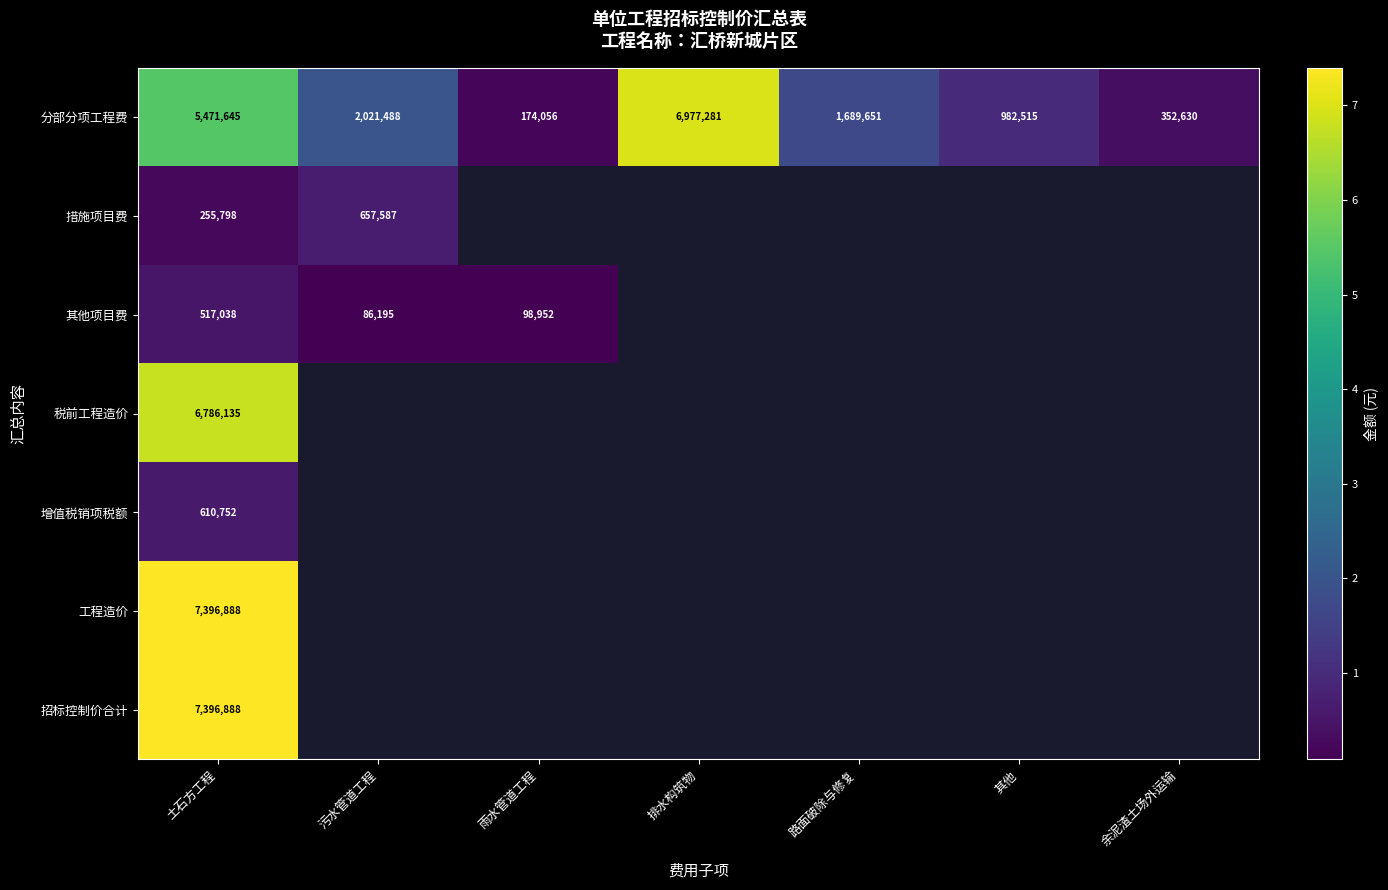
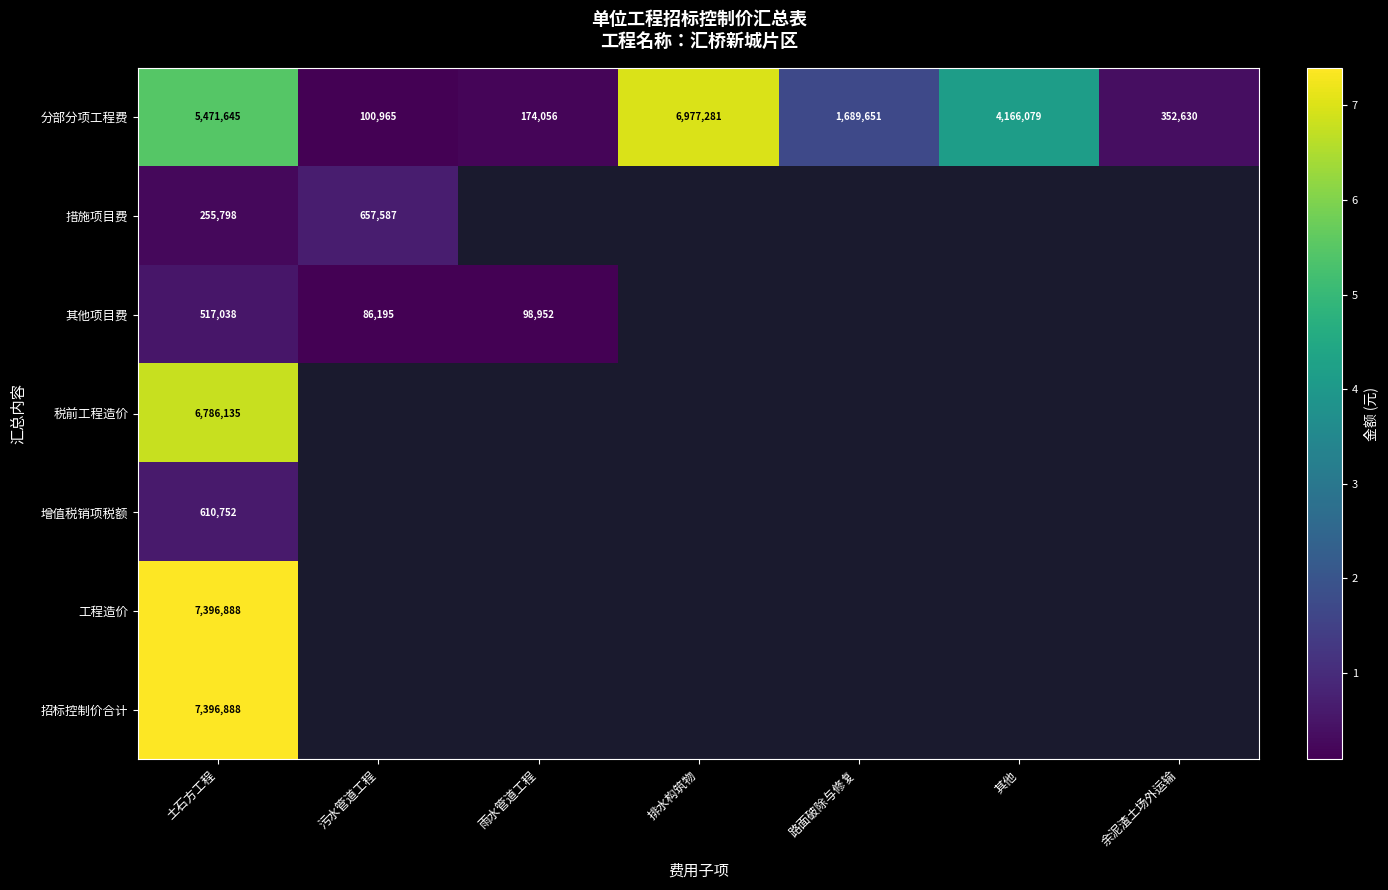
  {
    "分部分项工程费": {
      "土石方工程": "5,471,645",
-     "污水管道工程": "2,021,488",
+     "污水管道工程": "100,965",
      "雨水管道工程": "174,056",
      "排水构筑物": "6,977,281",
      "路面破除与修复": "1,689,651",
-     "其他": "982,515",
+     "其他": "4,166,079",
      "余泥渣土场外运输": "352,630"
    },
    "措施项目费": {
      "土石方工程": "255,798",
      "污水管道工程": "657,587"
    },
    "其他项目费": {
      "土石方工程": "517,038",
      "污水管道工程": "86,195",
      "雨水管道工程": "98,952"
    },
    "税前工程造价": {
      "土石方工程": "6,786,135"
    },
    "增值税销项税额": {
      "土石方工程": "610,752"
    },
    "工程造价": {
      "土石方工程": "7,396,888"
    },
    "招标控制价合计": {
      "土石方工程": "7,396,888"
    }
  }
